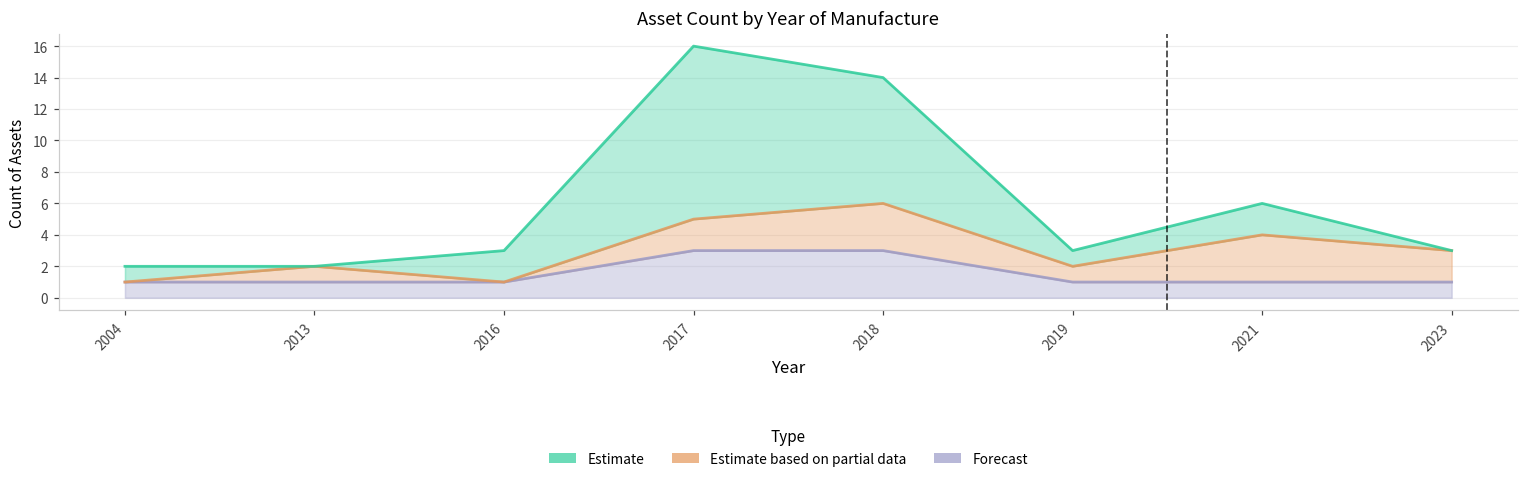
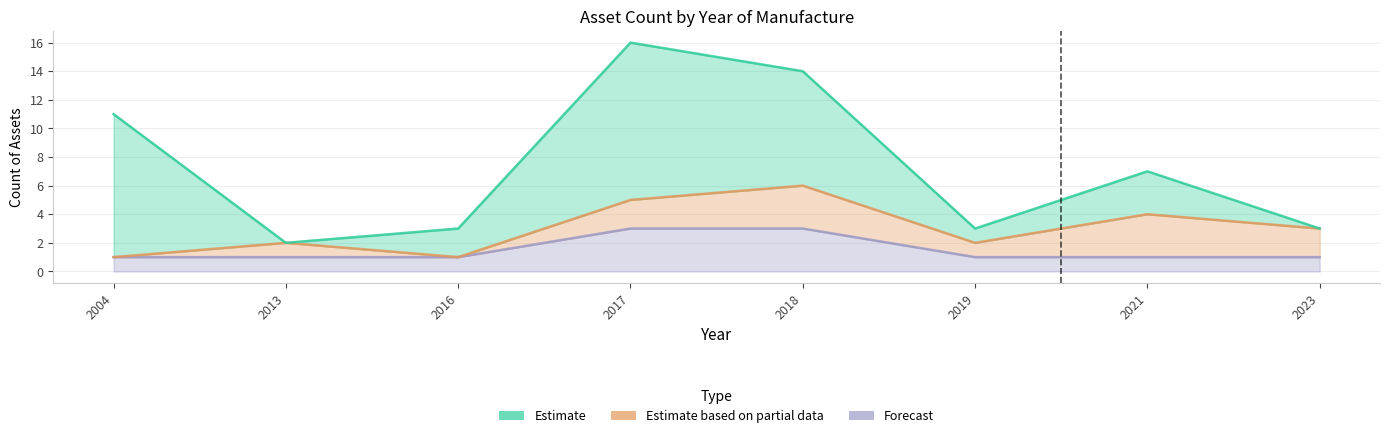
  {
    "Forecast": {
      "2013": 1,
      "2017": 3,
      "2018": 3,
      "2019": 1,
      "2021": 1,
      "2023": 1
    },
    "Estimate based on partial data": {
      "2017": 2,
      "2018": 3,
      "2019": 1,
      "2021": 3
    },
    "Estimate": {
-     "2004": 1,
+     "2004": 10,
      "2016": 2,
      "2017": 11,
      "2018": 8,
      "2019": 1,
-     "2021": 2
+     "2021": 3
    }
  }
